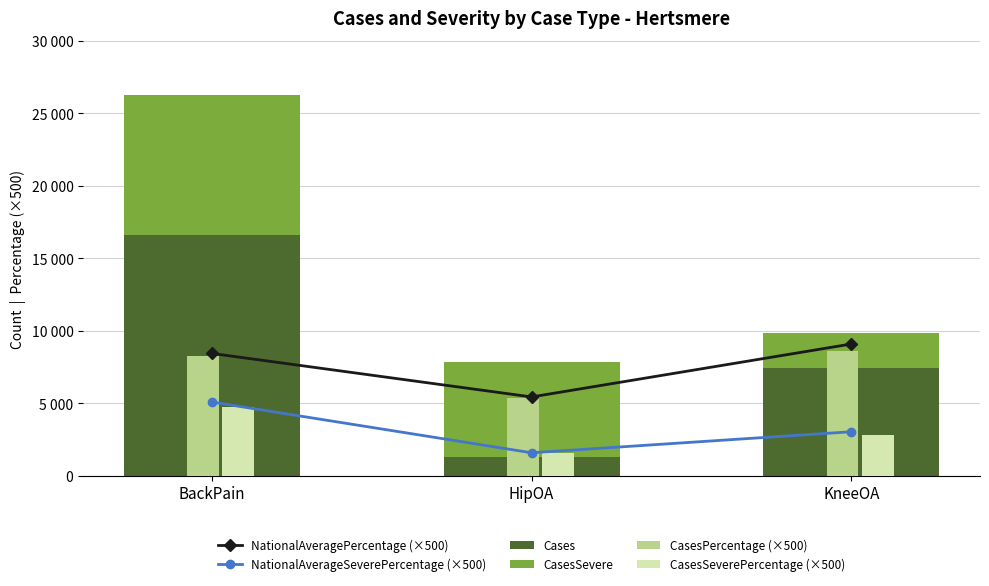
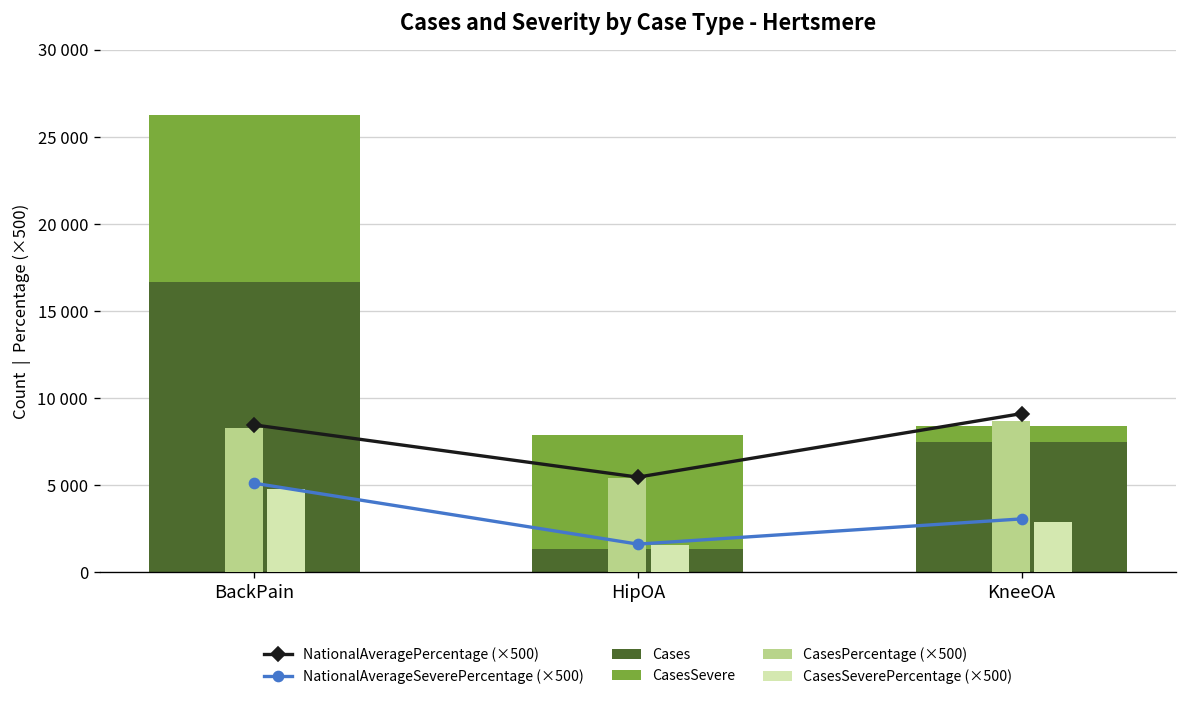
  {
    "NationalAveragePercentage (×500)": {
      "BackPain": 8500,
      "HipOA": 5500,
      "KneeOA": 9100
    },
    "Cases": {
      "BackPain": 16600
    },
    "NationalAverageSeverePercentage (×500)": {
      "BackPain": 5100,
      "HipOA": 1600,
      "KneeOA": 3100
    },
    "CasesSevere": {
      "BackPain": 9600,
      "HipOA": 6600,
-     "KneeOA": 2400
+     "KneeOA": 900
    }
  }
